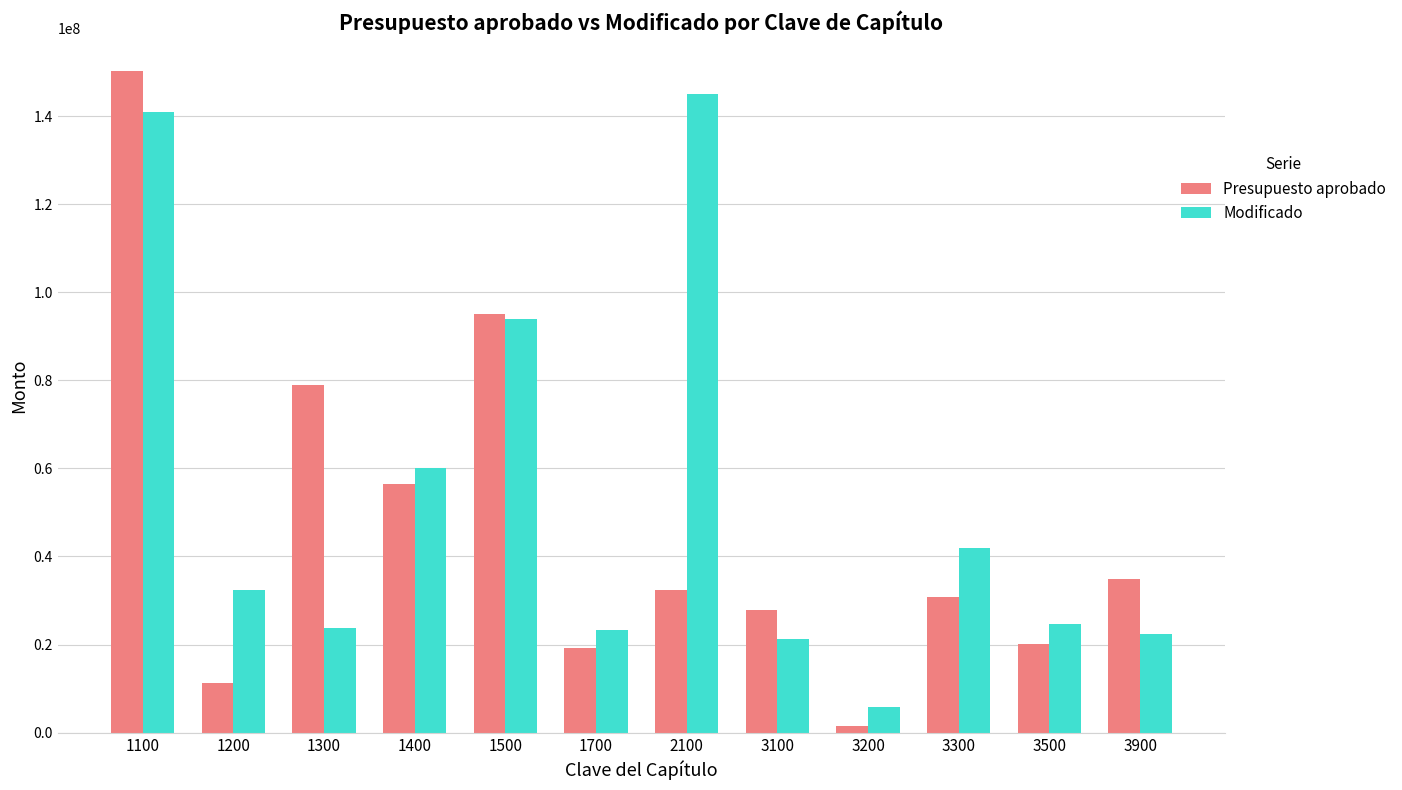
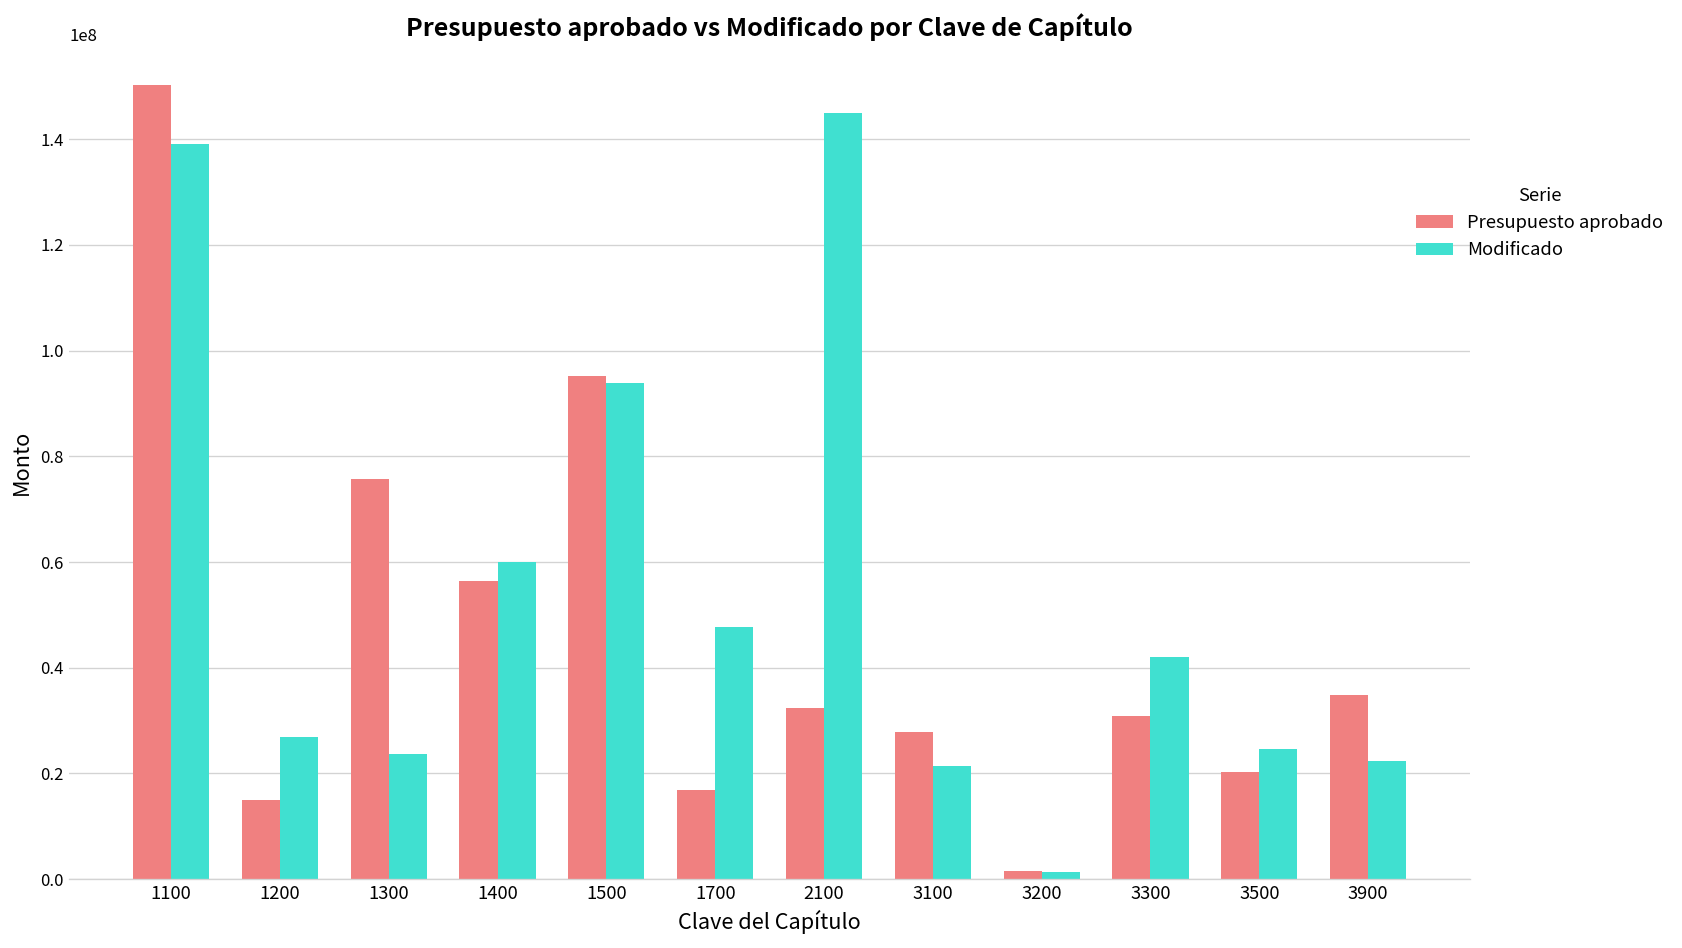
  {
    "Presupuesto aprobado": {
      "1100": 150000000,
-     "1200": 11000000,
-     "1300": 79000000,
+     "1200": 15000000,
+     "1300": 76000000,
      "1400": 57000000,
      "1500": 95000000,
-     "1700": 19000000,
+     "1700": 17000000,
      "2100": 32000000,
      "3100": 28000000,
      "3200": 2000000,
      "3300": 31000000,
      "3500": 20000000,
      "3900": 35000000
    },
    "Modificado": {
-     "1100": 141000000,
-     "1200": 32000000,
+     "1100": 139000000,
+     "1200": 27000000,
      "1300": 24000000,
      "1400": 60000000,
      "1500": 94000000,
-     "1700": 23000000,
+     "1700": 48000000,
      "2100": 145000000,
      "3100": 21000000,
-     "3200": 6000000,
+     "3200": 1000000,
      "3300": 42000000,
      "3500": 25000000,
      "3900": 22000000
    }
  }
